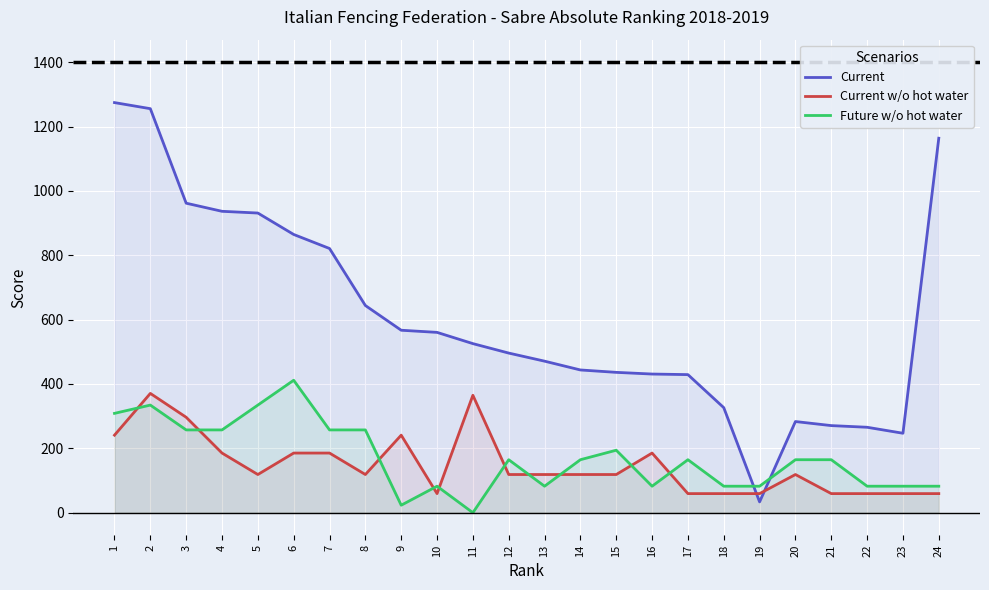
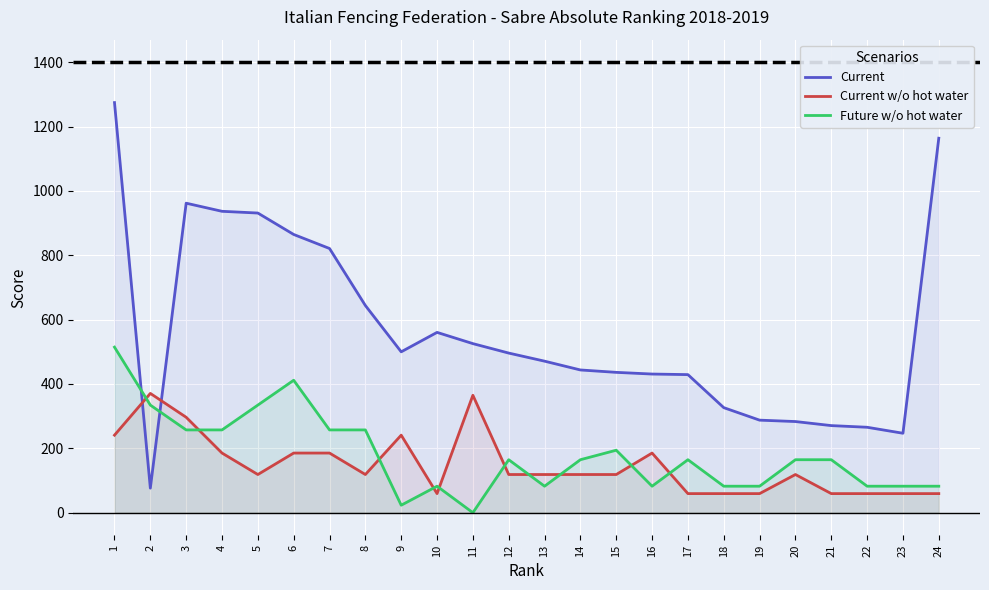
  {
    "Current": {
      "1": 1270,
-     "2": 1260,
+     "2": 80,
      "3": 960,
      "4": 940,
      "5": 930,
      "6": 860,
      "7": 820,
      "8": 640,
-     "9": 570,
+     "9": 500,
      "10": 560,
      "11": 530,
      "12": 500,
      "13": 470,
      "14": 440,
      "15": 440,
      "16": 430,
      "17": 430,
      "18": 330,
-     "19": 30,
+     "19": 290,
      "20": 280,
      "21": 270,
      "22": 270,
      "23": 250,
      "24": 1160
    },
    "Current w/o hot water": {
      "1": 240,
      "2": 370,
      "3": 300,
      "4": 190,
      "5": 120,
      "6": 190,
      "7": 190,
      "8": 120,
      "9": 240,
      "10": 60,
      "11": 360,
      "12": 120,
      "13": 120,
      "14": 120,
      "15": 120,
      "16": 190,
      "17": 60,
      "18": 60,
      "19": 60,
      "20": 120,
      "21": 60,
      "22": 60,
      "23": 60,
      "24": 60
    },
    "Future w/o hot water": {
-     "1": 310,
+     "1": 510,
      "2": 330,
      "3": 260,
      "4": 260,
      "5": 330,
      "6": 410,
      "7": 260,
      "8": 260,
      "9": 20,
      "10": 80,
      "11": 0,
      "12": 160,
      "13": 80,
      "14": 160,
      "15": 190,
      "16": 80,
      "17": 160,
      "18": 80,
      "19": 80,
      "20": 160,
      "21": 160,
      "22": 80,
      "23": 80,
      "24": 80
    }
  }
